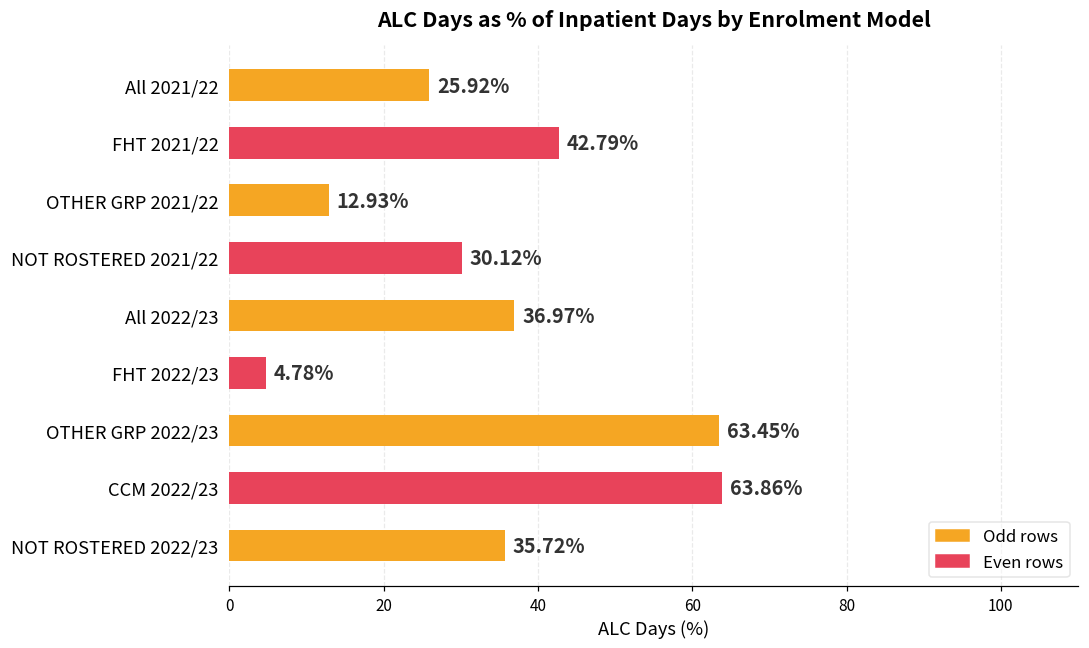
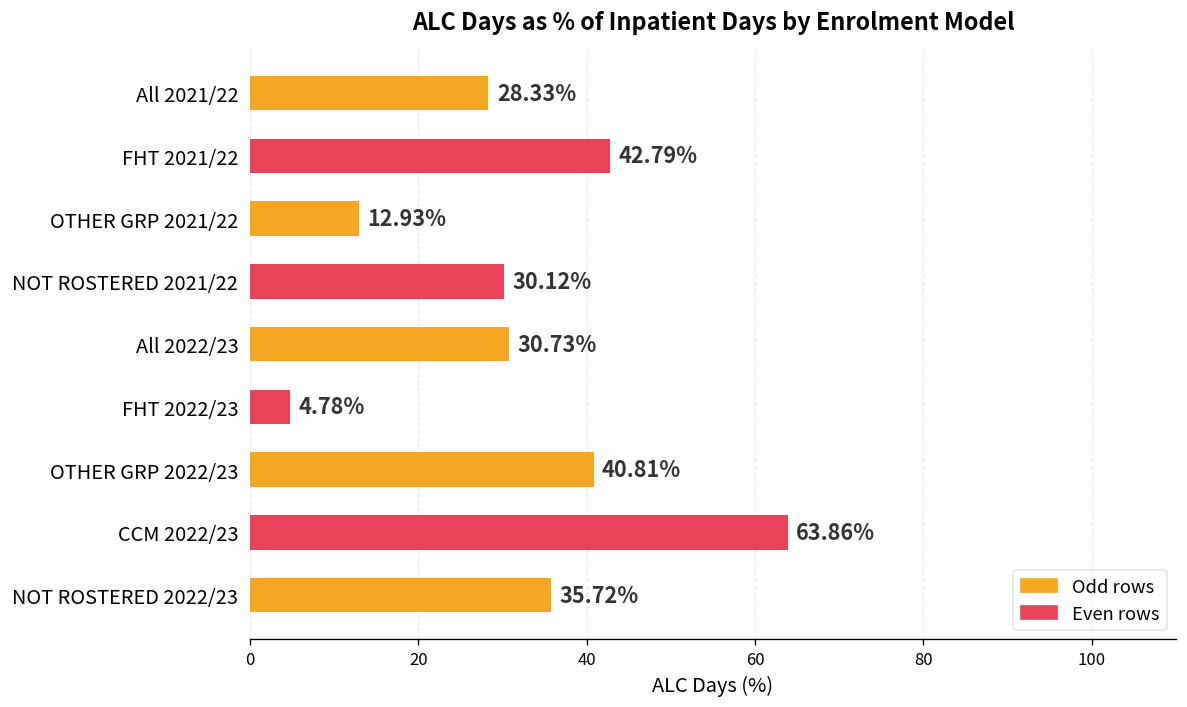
  {
-   "All 2021/22": "25.92%",
+   "All 2021/22": "28.33%",
    "FHT 2021/22": "42.79%",
    "OTHER GRP 2021/22": "12.93%",
    "NOT ROSTERED 2021/22": "30.12%",
-   "All 2022/23": "36.97%",
+   "All 2022/23": "30.73%",
    "FHT 2022/23": "4.78%",
-   "OTHER GRP 2022/23": "63.45%",
+   "OTHER GRP 2022/23": "40.81%",
    "CCM 2022/23": "63.86%",
    "NOT ROSTERED 2022/23": "35.72%"
  }
